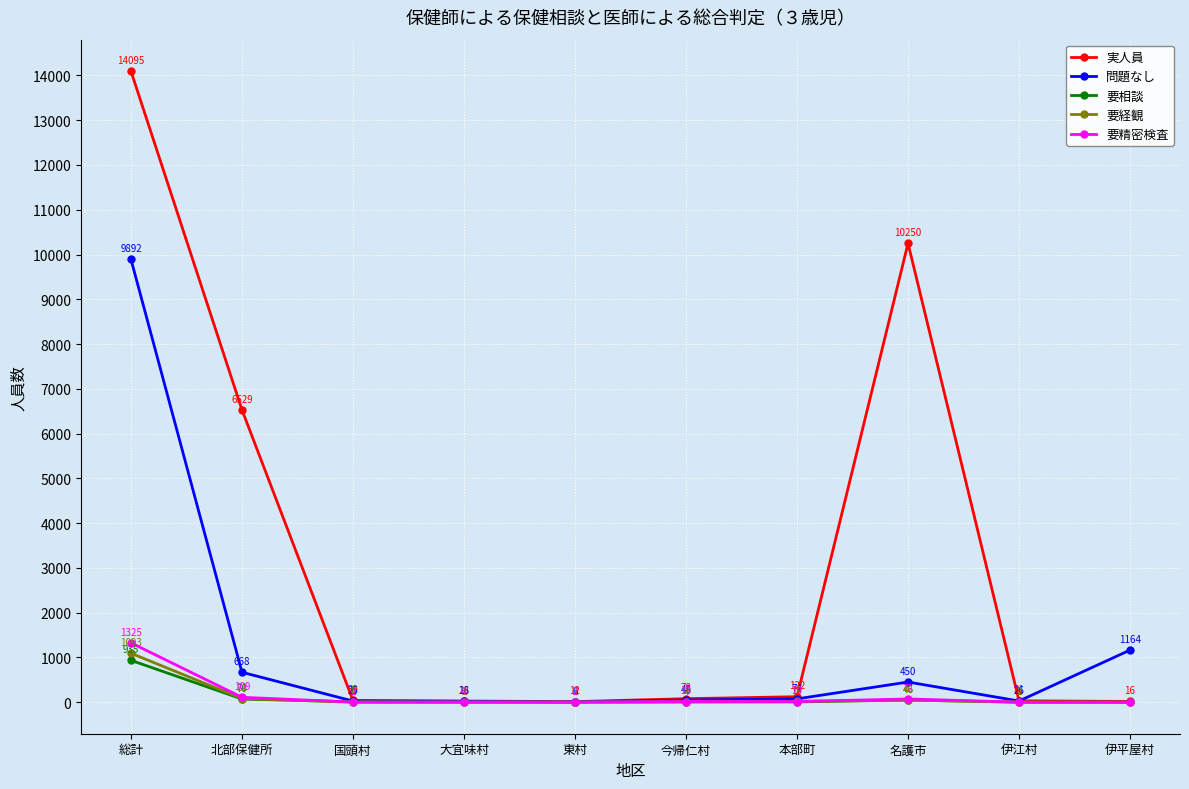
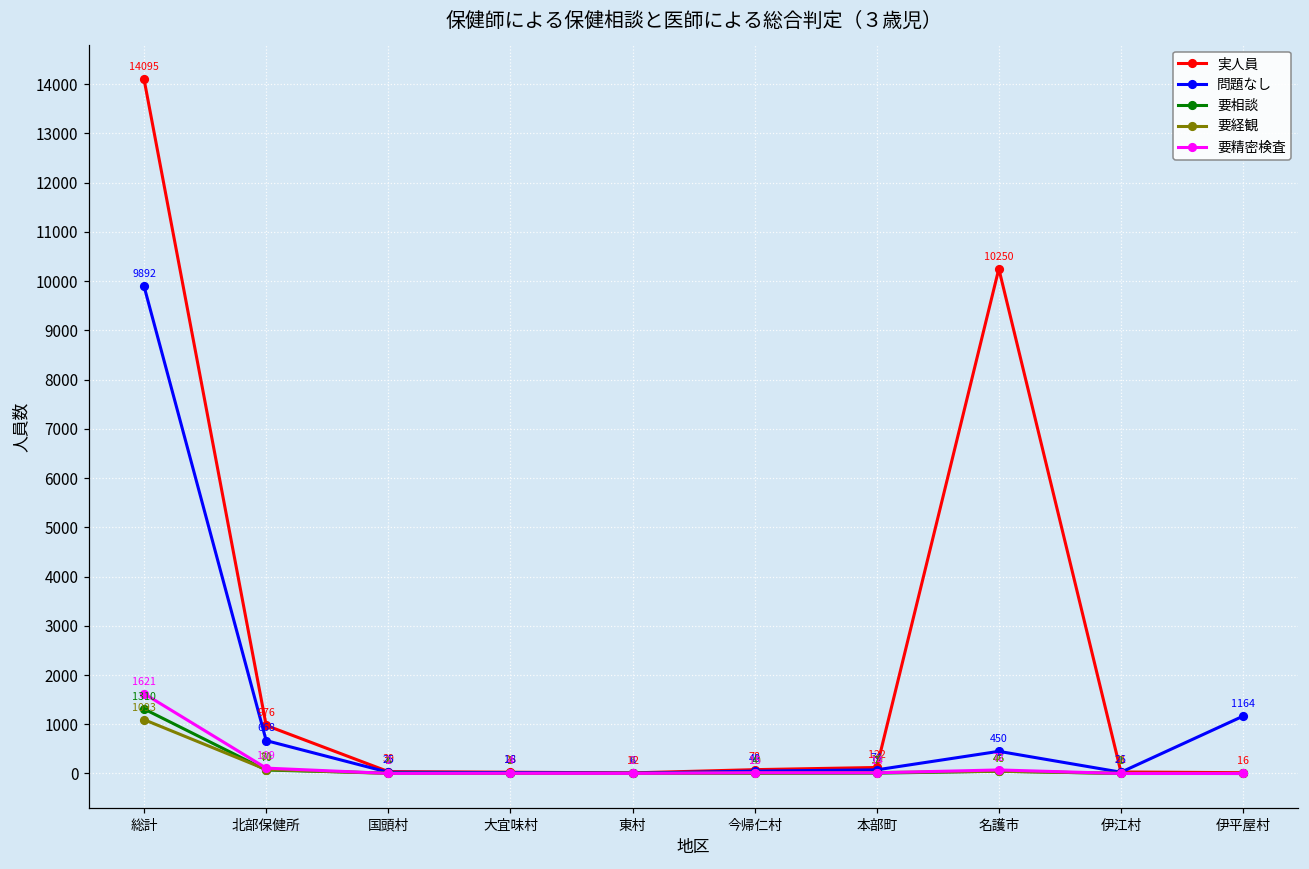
  {
    "実人員": {
      "総計": 14095,
-     "北部保健所": 6529,
+     "北部保健所": 976,
      "名護市": 10250
    },
    "問題なし": {
      "総計": 9892,
      "北部保健所": 668,
      "名護市": 450,
      "伊平屋村": 1164
    },
    "要相談": {
-     "総計": 935
+     "総計": 1310
    },
    "要精密検査": {
-     "総計": 1325
+     "総計": 1621
    }
  }
